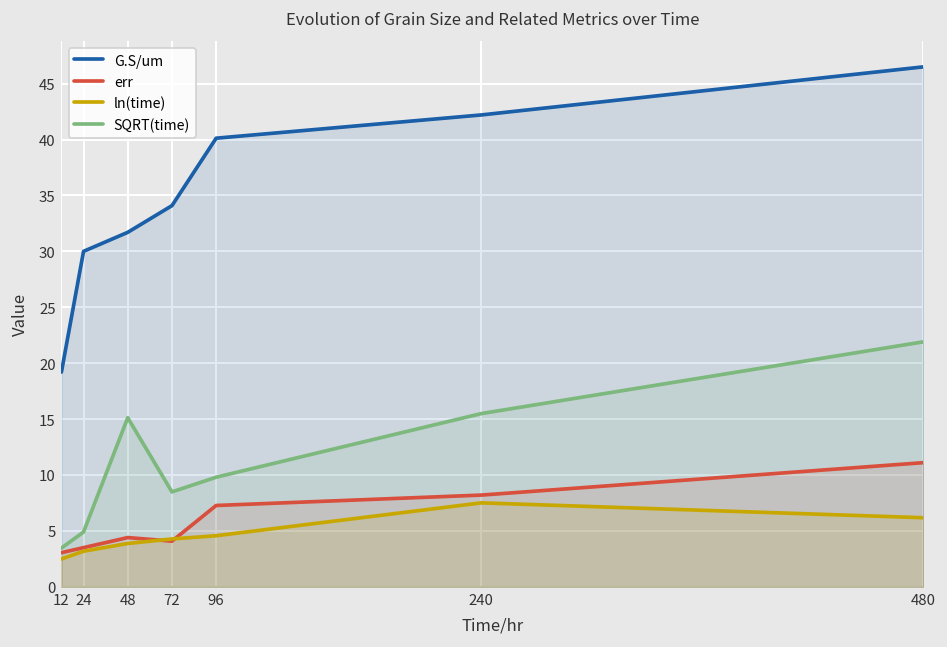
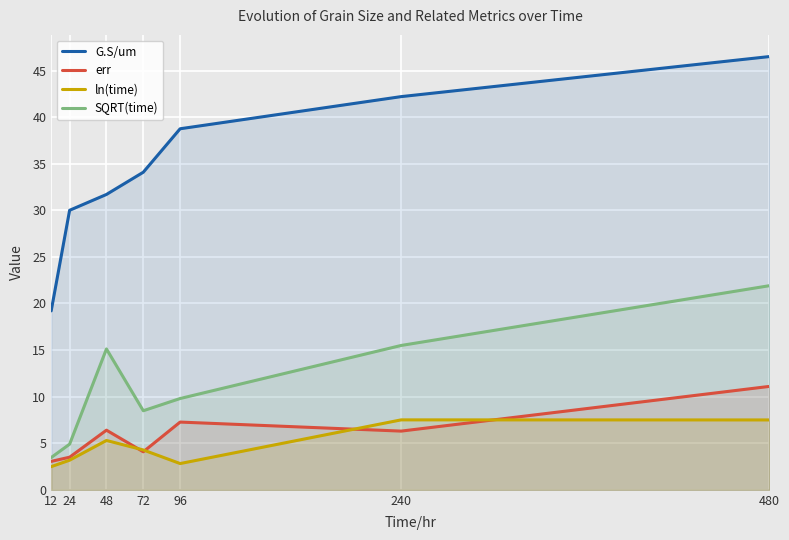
  {
    "G.S/um": {
      "12": 19,
      "24": 30,
      "48": 32,
      "72": 34,
-     "96": 40,
+     "96": 39,
      "240": 42,
      "480": 47
    },
    "err": {
      "12": 3,
      "24": 4,
-     "48": 4,
+     "48": 6,
      "96": 7,
-     "240": 8,
+     "240": 6,
      "480": 11
    },
    "ln(time)": {
      "12": 2,
      "24": 3,
-     "48": 4,
-     "96": 5,
+     "48": 5,
+     "96": 3,
      "240": 8,
-     "480": 6
+     "480": 7
    },
    "SQRT(time)": {
      "12": 3,
      "24": 5,
      "48": 15,
      "72": 8,
      "96": 10,
      "240": 15,
      "480": 22
    }
  }
